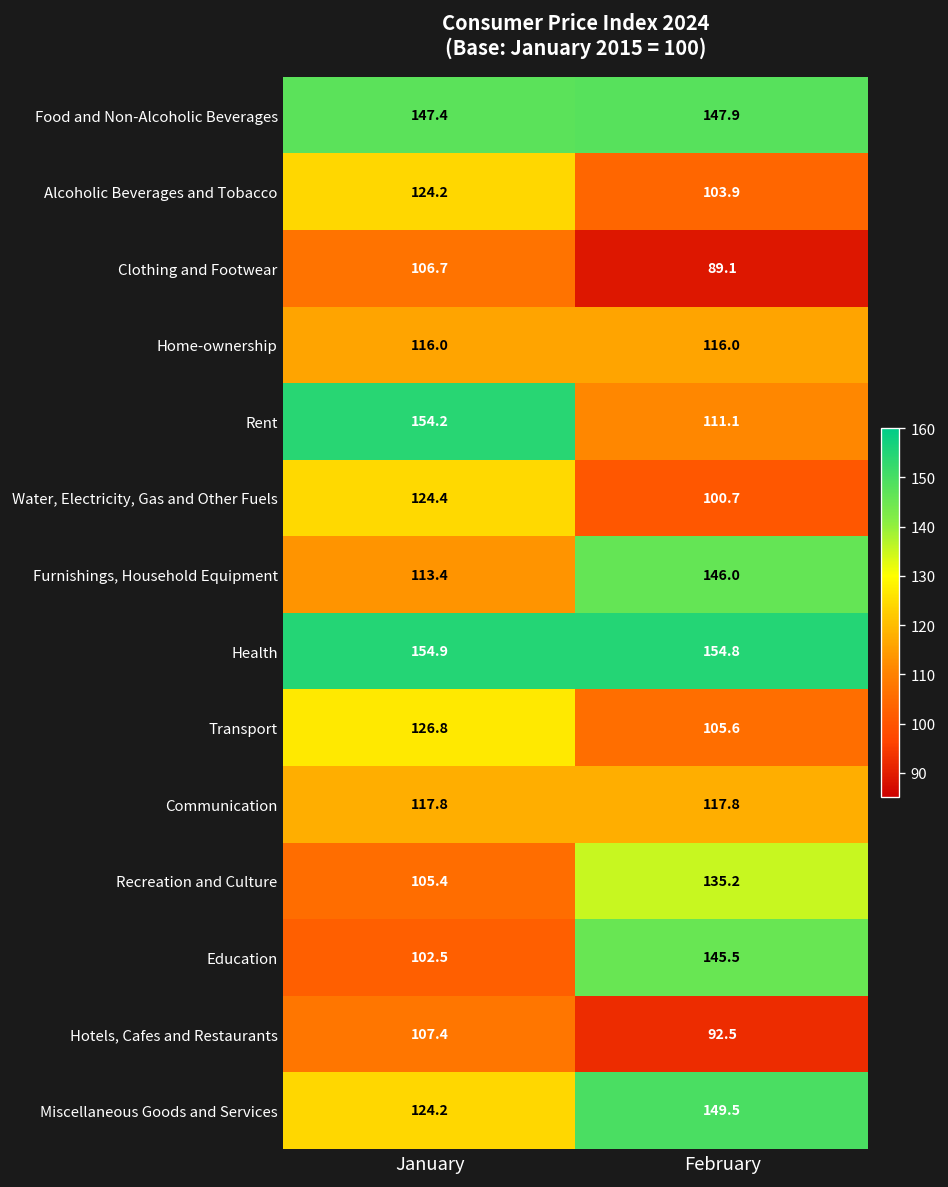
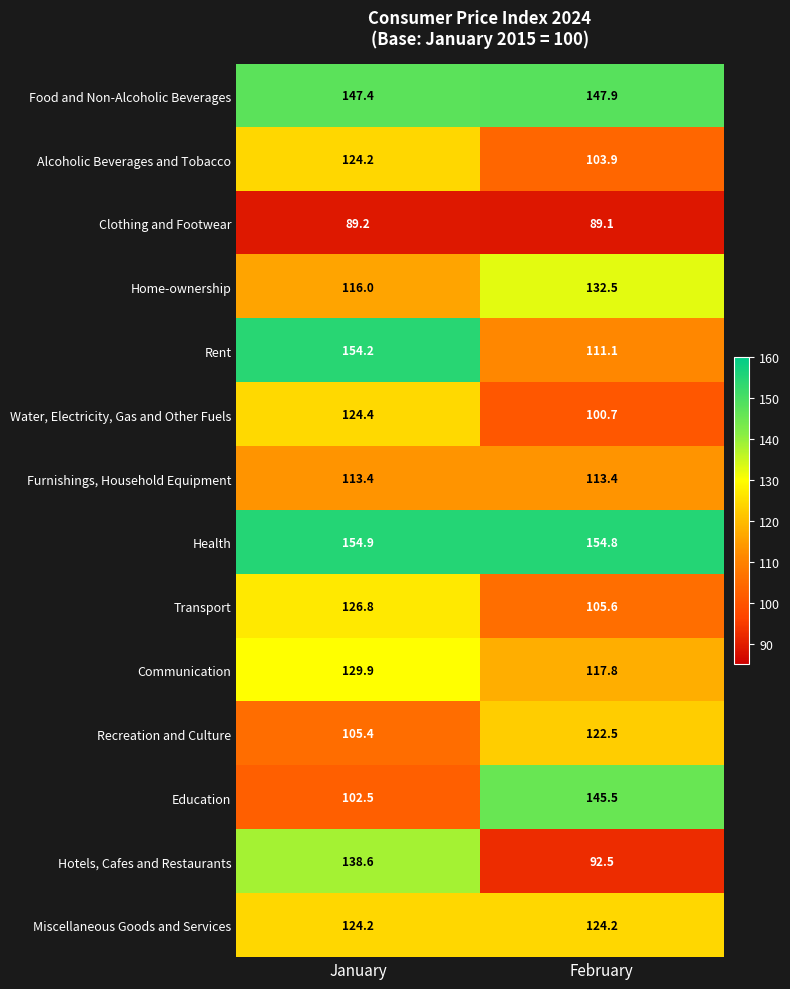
  {
    "Food and Non-Alcoholic Beverages": {
      "January": 147.4,
      "February": 147.9
    },
    "Alcoholic Beverages and Tobacco": {
      "January": 124.2,
      "February": 103.9
    },
    "Clothing and Footwear": {
-     "January": 106.7,
+     "January": 89.2,
      "February": 89.1
    },
    "Home-ownership": {
      "January": 116.0,
-     "February": 116.0
+     "February": 132.5
    },
    "Rent": {
      "January": 154.2,
      "February": 111.1
    },
    "Water, Electricity, Gas and Other Fuels": {
      "January": 124.4,
      "February": 100.7
    },
    "Furnishings, Household Equipment": {
      "January": 113.4,
-     "February": 146.0
+     "February": 113.4
    },
    "Health": {
      "January": 154.9,
      "February": 154.8
    },
    "Transport": {
      "January": 126.8,
      "February": 105.6
    },
    "Communication": {
-     "January": 117.8,
+     "January": 129.9,
      "February": 117.8
    },
    "Recreation and Culture": {
      "January": 105.4,
-     "February": 135.2
+     "February": 122.5
    },
    "Education": {
      "January": 102.5,
      "February": 145.5
    },
    "Hotels, Cafes and Restaurants": {
-     "January": 107.4,
+     "January": 138.6,
      "February": 92.5
    },
    "Miscellaneous Goods and Services": {
      "January": 124.2,
-     "February": 149.5
+     "February": 124.2
    }
  }
